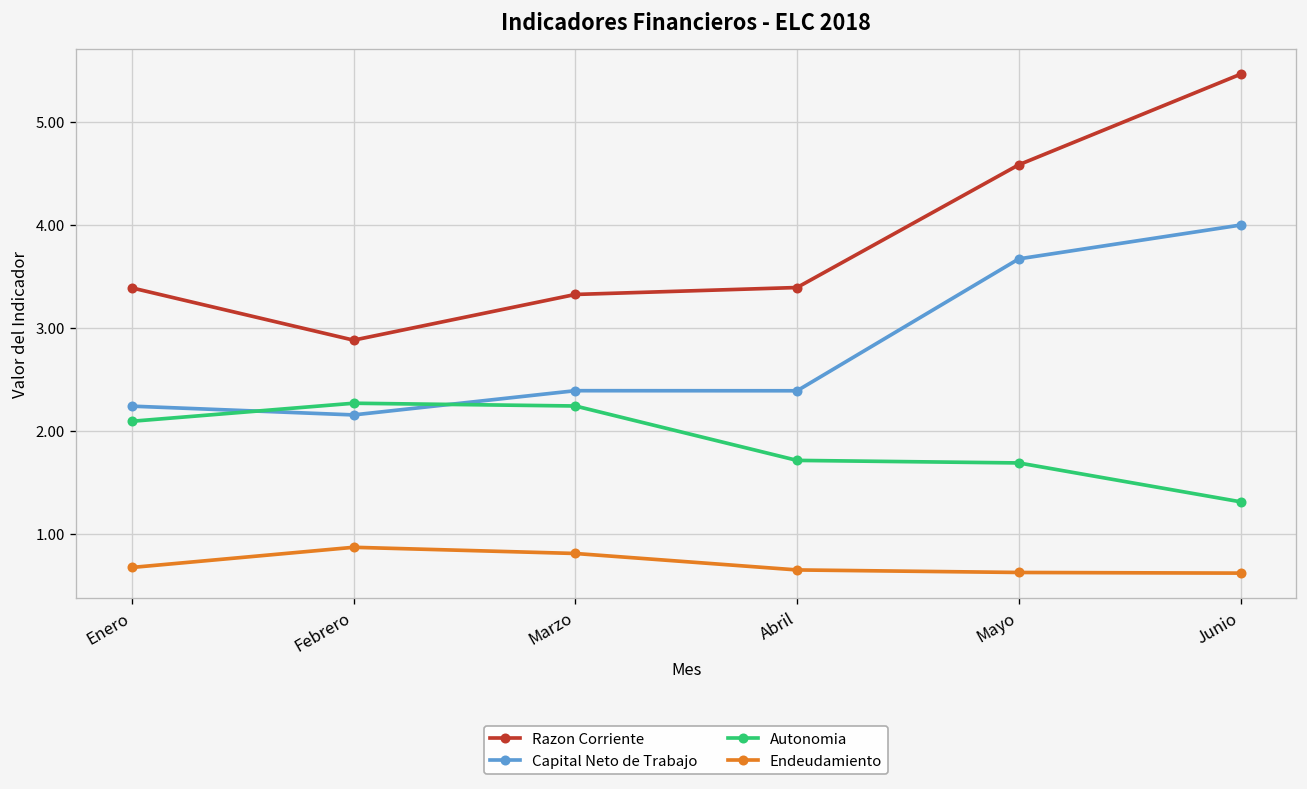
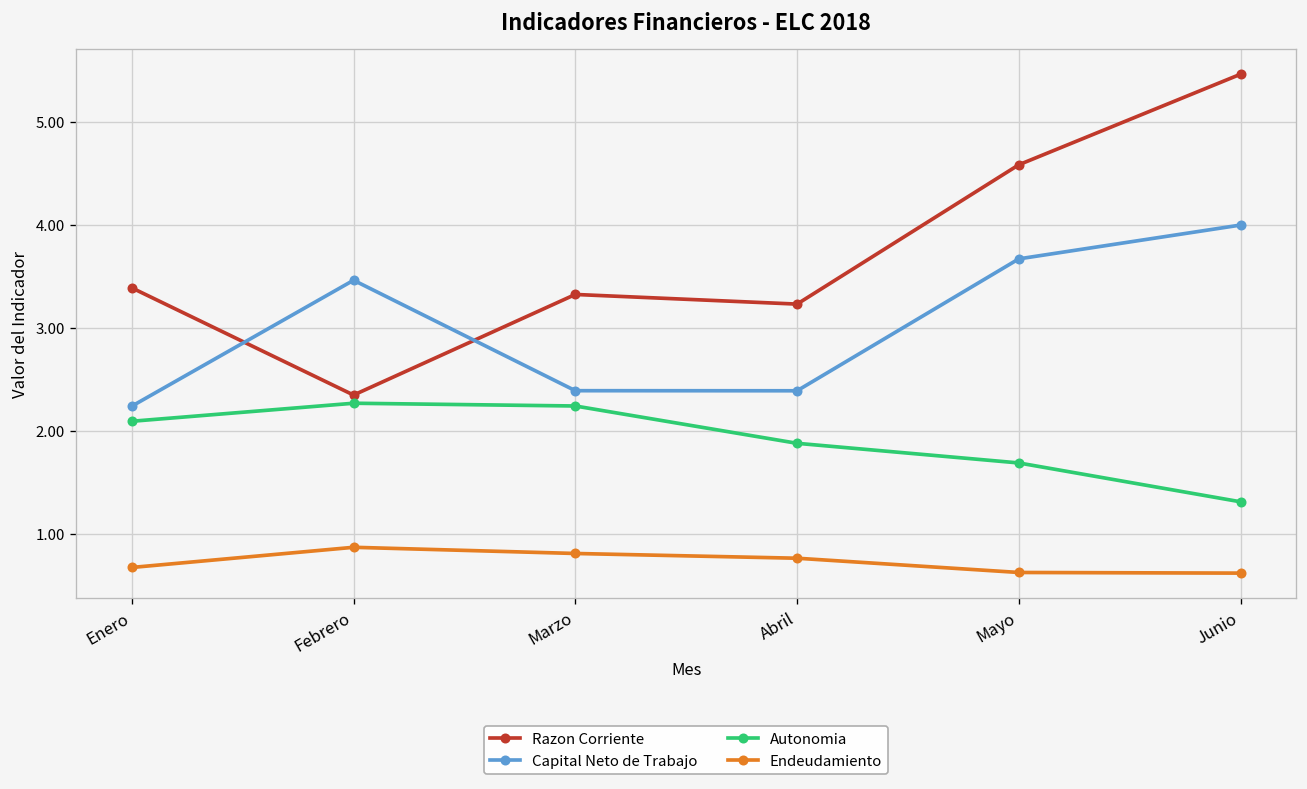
  {
    "Razon Corriente": {
      "Enero": 3.4,
-     "Febrero": 2.9,
+     "Febrero": 2.3,
      "Marzo": 3.3,
-     "Abril": 3.4,
+     "Abril": 3.2,
      "Mayo": 4.6,
      "Junio": 5.5
    },
    "Capital Neto de Trabajo": {
      "Enero": 2.2,
-     "Febrero": 2.2,
+     "Febrero": 3.5,
      "Marzo": 2.4,
      "Abril": 2.4,
      "Mayo": 3.7,
      "Junio": 4.0
    },
    "Autonomia": {
      "Enero": 2.1,
      "Febrero": 2.3,
      "Marzo": 2.2,
-     "Abril": 1.7,
+     "Abril": 1.9,
      "Mayo": 1.7,
      "Junio": 1.3
    },
    "Endeudamiento": {
      "Enero": 0.7,
      "Febrero": 0.9,
      "Marzo": 0.8,
-     "Abril": 0.7,
+     "Abril": 0.8,
      "Mayo": 0.6,
      "Junio": 0.6
    }
  }
